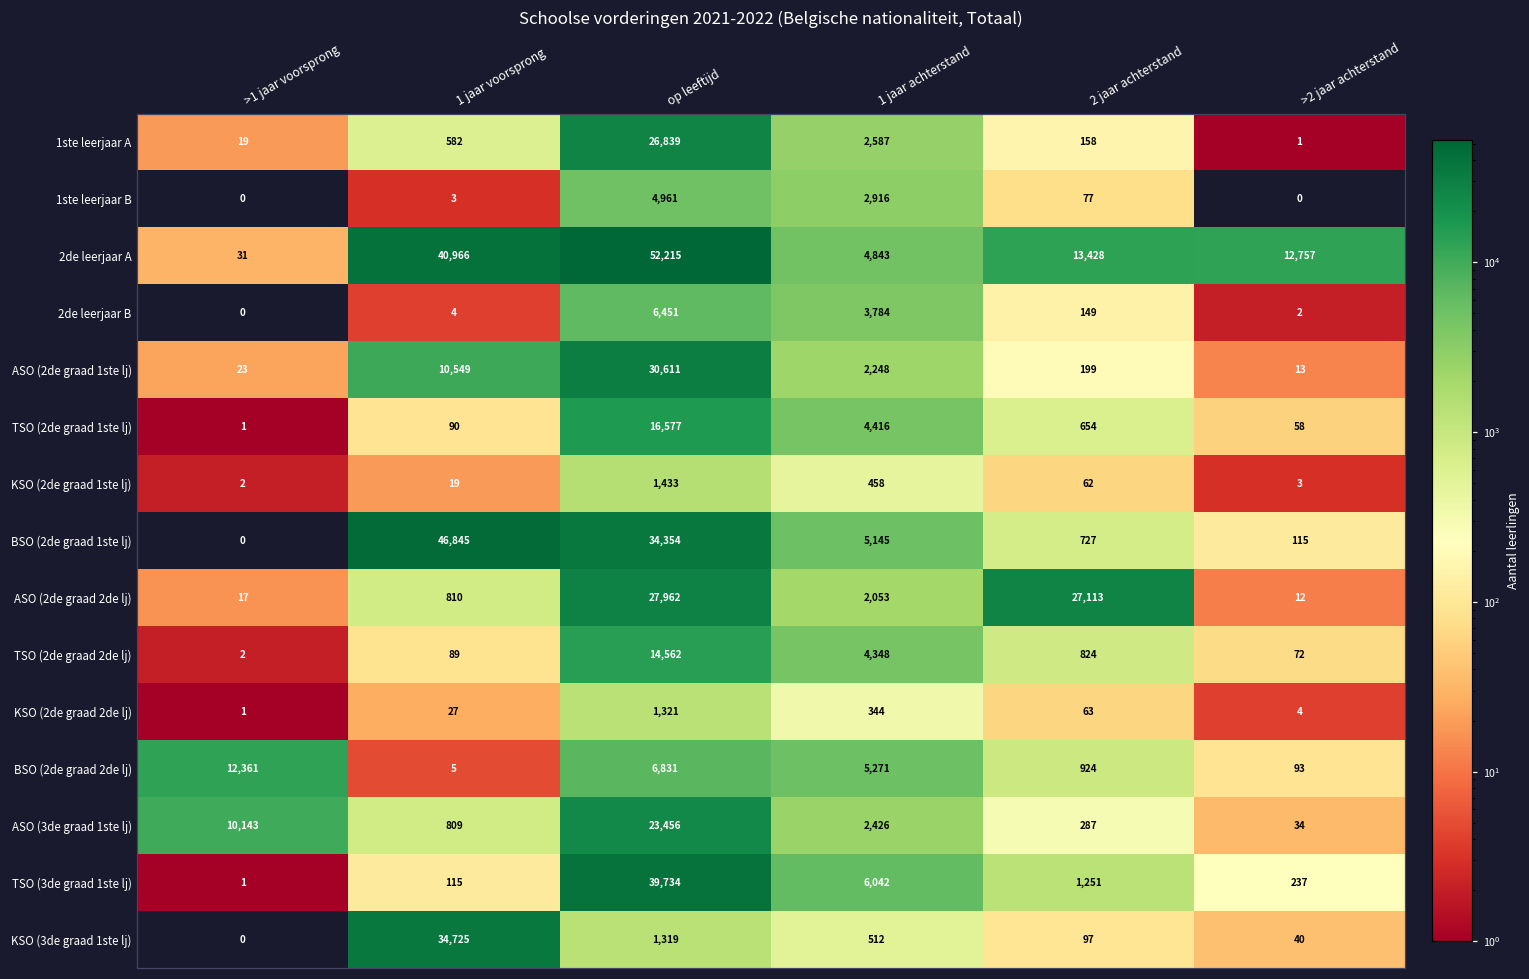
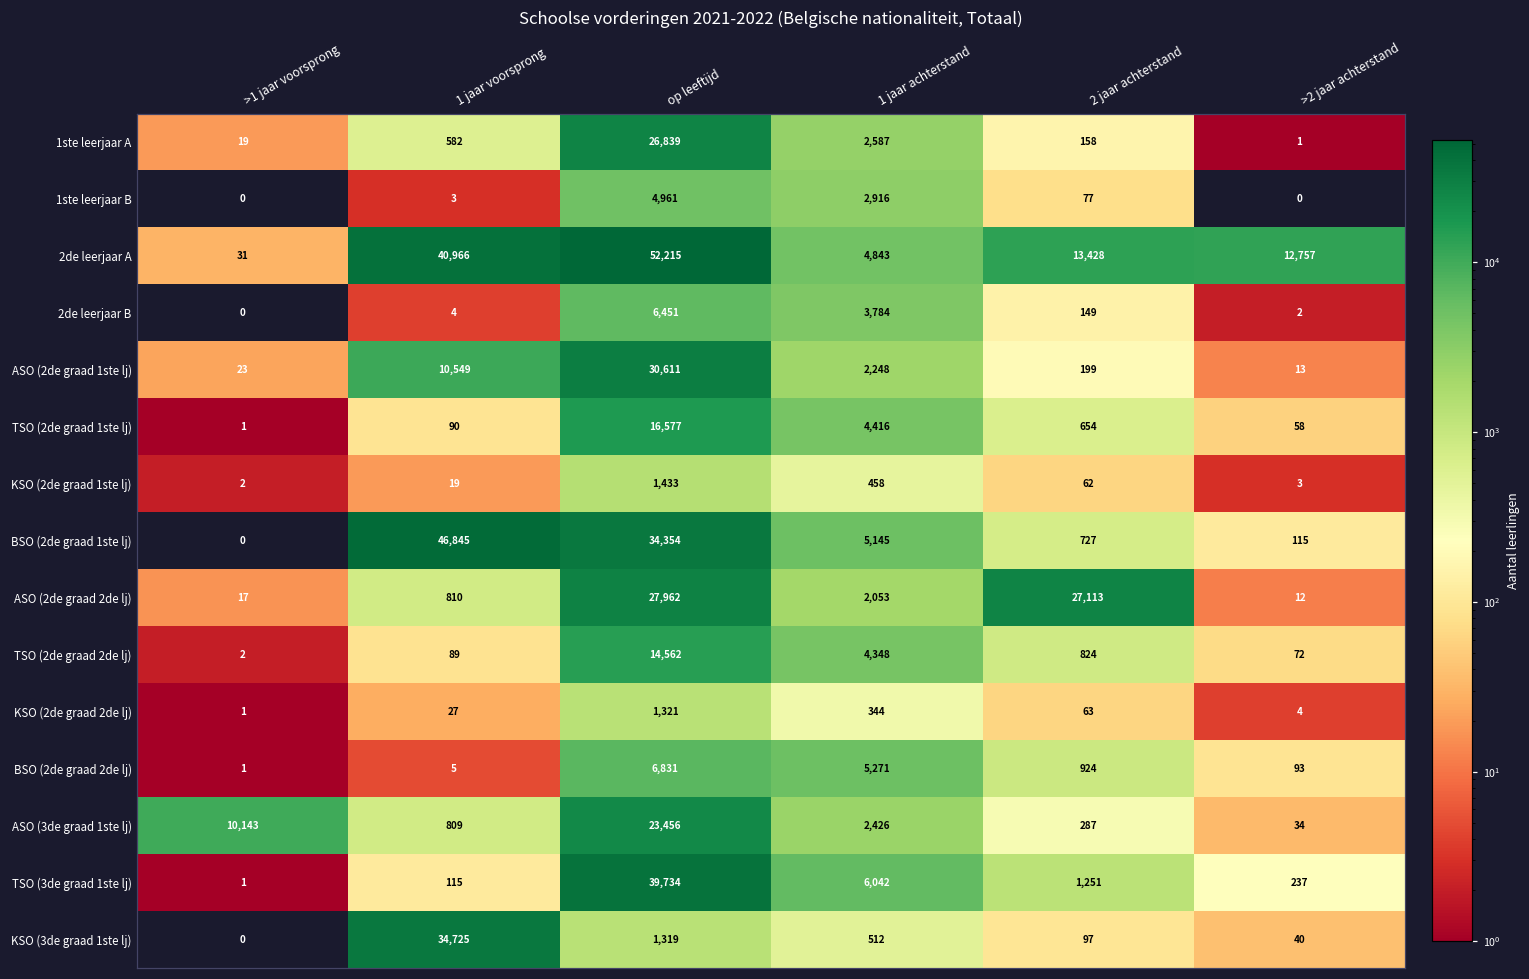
  {
    "1ste leerjaar A": {
      ">1 jaar voorsprong": "19",
      "1 jaar voorsprong": "582",
      "op leeftijd": "26,839",
      "1 jaar achterstand": "2,587",
      "2 jaar achterstand": "158",
      ">2 jaar achterstand": "1"
    },
    "1ste leerjaar B": {
      ">1 jaar voorsprong": "0",
      "1 jaar voorsprong": "3",
      "op leeftijd": "4,961",
      "1 jaar achterstand": "2,916",
      "2 jaar achterstand": "77",
      ">2 jaar achterstand": "0"
    },
    "2de leerjaar A": {
      ">1 jaar voorsprong": "31",
      "1 jaar voorsprong": "40,966",
      "op leeftijd": "52,215",
      "1 jaar achterstand": "4,843",
      "2 jaar achterstand": "13,428",
      ">2 jaar achterstand": "12,757"
    },
    "2de leerjaar B": {
      ">1 jaar voorsprong": "0",
      "1 jaar voorsprong": "4",
      "op leeftijd": "6,451",
      "1 jaar achterstand": "3,784",
      "2 jaar achterstand": "149",
      ">2 jaar achterstand": "2"
    },
    "ASO (2de graad 1ste lj)": {
      ">1 jaar voorsprong": "23",
      "1 jaar voorsprong": "10,549",
      "op leeftijd": "30,611",
      "1 jaar achterstand": "2,248",
      "2 jaar achterstand": "199",
      ">2 jaar achterstand": "13"
    },
    "TSO (2de graad 1ste lj)": {
      ">1 jaar voorsprong": "1",
      "1 jaar voorsprong": "90",
      "op leeftijd": "16,577",
      "1 jaar achterstand": "4,416",
      "2 jaar achterstand": "654",
      ">2 jaar achterstand": "58"
    },
    "KSO (2de graad 1ste lj)": {
      ">1 jaar voorsprong": "2",
      "1 jaar voorsprong": "19",
      "op leeftijd": "1,433",
      "1 jaar achterstand": "458",
      "2 jaar achterstand": "62",
      ">2 jaar achterstand": "3"
    },
    "BSO (2de graad 1ste lj)": {
      ">1 jaar voorsprong": "0",
      "1 jaar voorsprong": "46,845",
      "op leeftijd": "34,354",
      "1 jaar achterstand": "5,145",
      "2 jaar achterstand": "727",
      ">2 jaar achterstand": "115"
    },
    "ASO (2de graad 2de lj)": {
      ">1 jaar voorsprong": "17",
      "1 jaar voorsprong": "810",
      "op leeftijd": "27,962",
      "1 jaar achterstand": "2,053",
      "2 jaar achterstand": "27,113",
      ">2 jaar achterstand": "12"
    },
    "TSO (2de graad 2de lj)": {
      ">1 jaar voorsprong": "2",
      "1 jaar voorsprong": "89",
      "op leeftijd": "14,562",
      "1 jaar achterstand": "4,348",
      "2 jaar achterstand": "824",
      ">2 jaar achterstand": "72"
    },
    "KSO (2de graad 2de lj)": {
      ">1 jaar voorsprong": "1",
      "1 jaar voorsprong": "27",
      "op leeftijd": "1,321",
      "1 jaar achterstand": "344",
      "2 jaar achterstand": "63",
      ">2 jaar achterstand": "4"
    },
    "BSO (2de graad 2de lj)": {
-     ">1 jaar voorsprong": "12,361",
+     ">1 jaar voorsprong": "1",
      "1 jaar voorsprong": "5",
      "op leeftijd": "6,831",
      "1 jaar achterstand": "5,271",
      "2 jaar achterstand": "924",
      ">2 jaar achterstand": "93"
    },
    "ASO (3de graad 1ste lj)": {
      ">1 jaar voorsprong": "10,143",
      "1 jaar voorsprong": "809",
      "op leeftijd": "23,456",
      "1 jaar achterstand": "2,426",
      "2 jaar achterstand": "287",
      ">2 jaar achterstand": "34"
    },
    "TSO (3de graad 1ste lj)": {
      ">1 jaar voorsprong": "1",
      "1 jaar voorsprong": "115",
      "op leeftijd": "39,734",
      "1 jaar achterstand": "6,042",
      "2 jaar achterstand": "1,251",
      ">2 jaar achterstand": "237"
    },
    "KSO (3de graad 1ste lj)": {
      ">1 jaar voorsprong": "0",
      "1 jaar voorsprong": "34,725",
      "op leeftijd": "1,319",
      "1 jaar achterstand": "512",
      "2 jaar achterstand": "97",
      ">2 jaar achterstand": "40"
    }
  }
